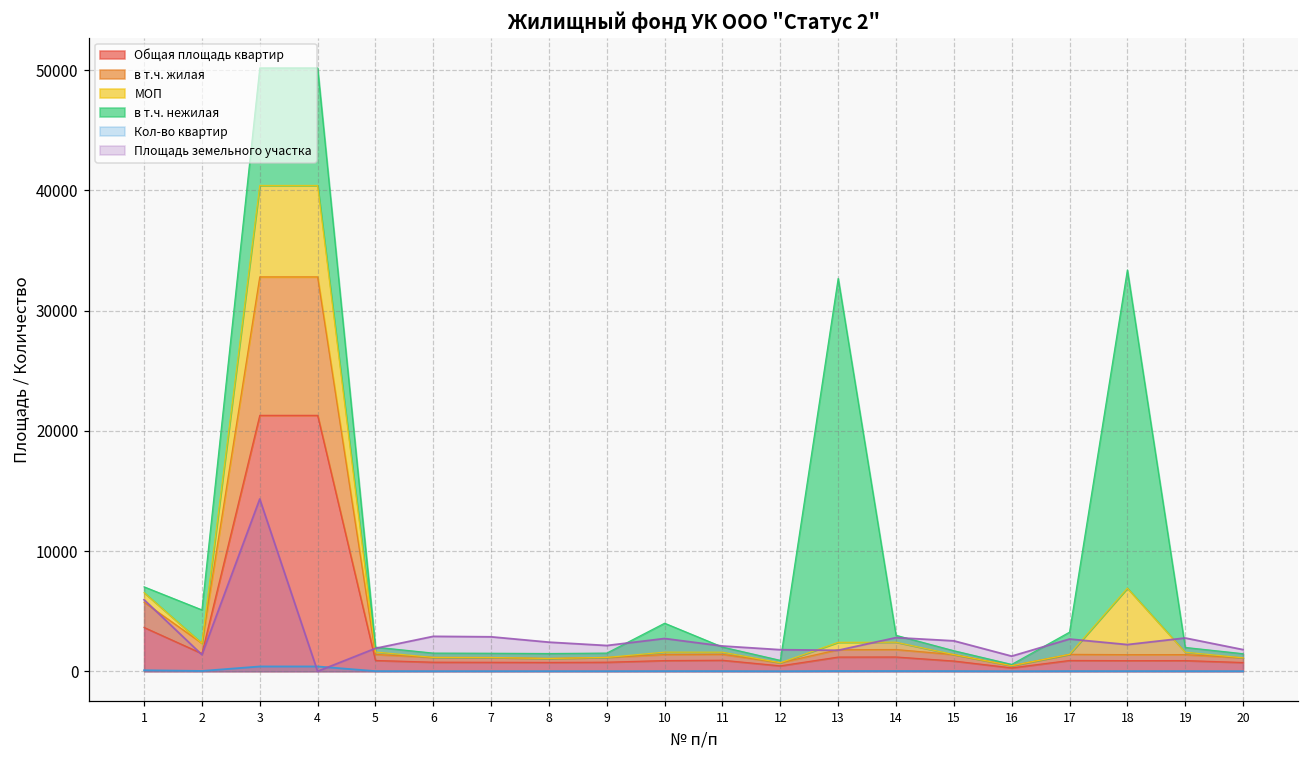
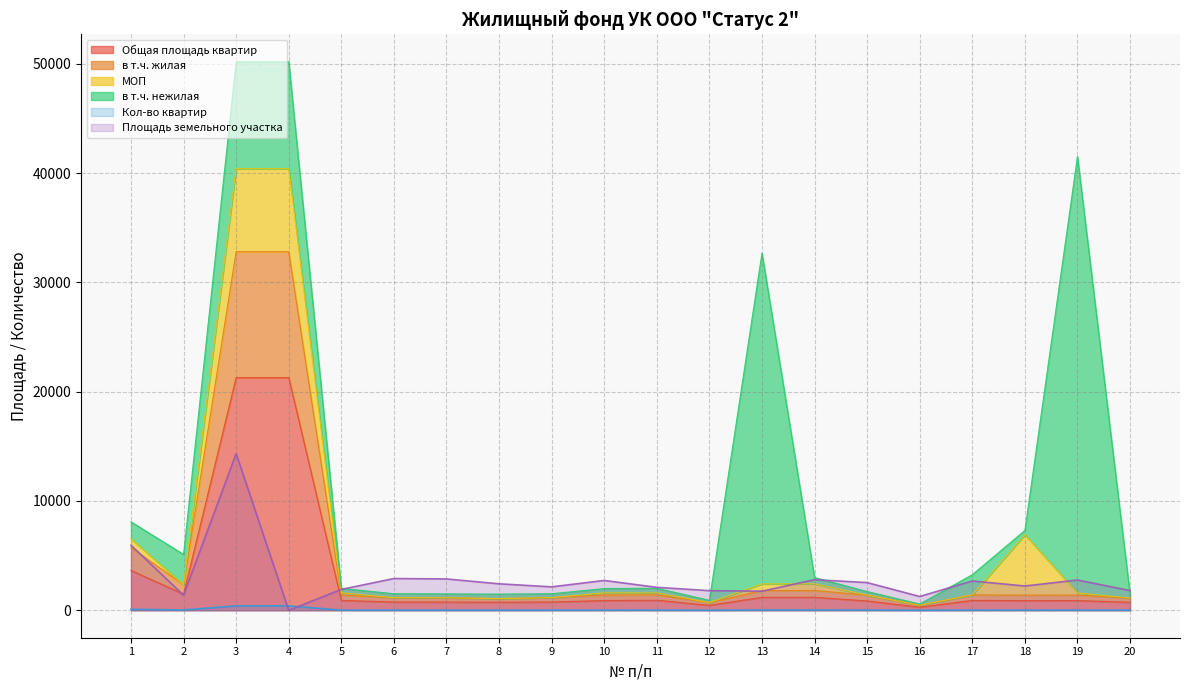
  {
    "МОП": {
      "1": 800,
      "3": 7600,
      "4": 7600,
      "13": 600,
      "14": 600,
      "18": 5500
    },
    "в т.ч. нежилая": {
-     "1": 500,
+     "1": 1500,
      "2": 2800,
      "4": 9800,
      "6": 400,
      "7": 400,
      "8": 400,
      "9": 400,
-     "10": 2400,
+     "10": 400,
      "13": 30300,
      "15": 300,
      "17": 1800,
-     "18": 26500,
-     "19": 400,
+     "18": 400,
+     "19": 39900,
      "20": 300
    }
  }
